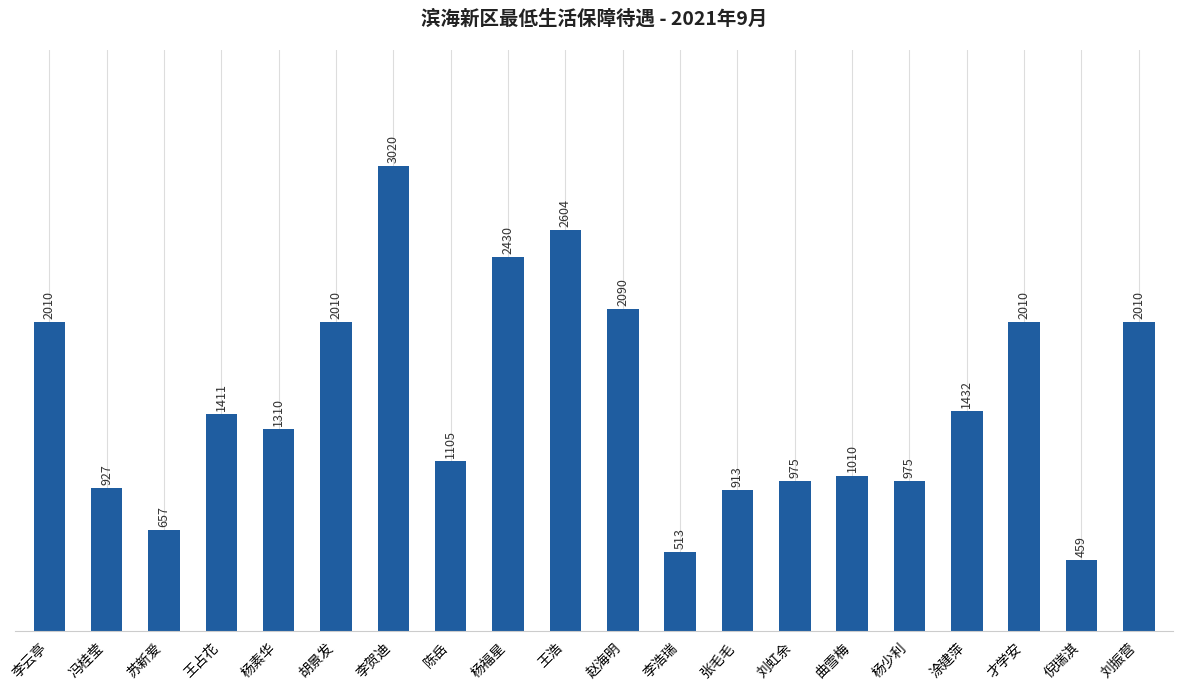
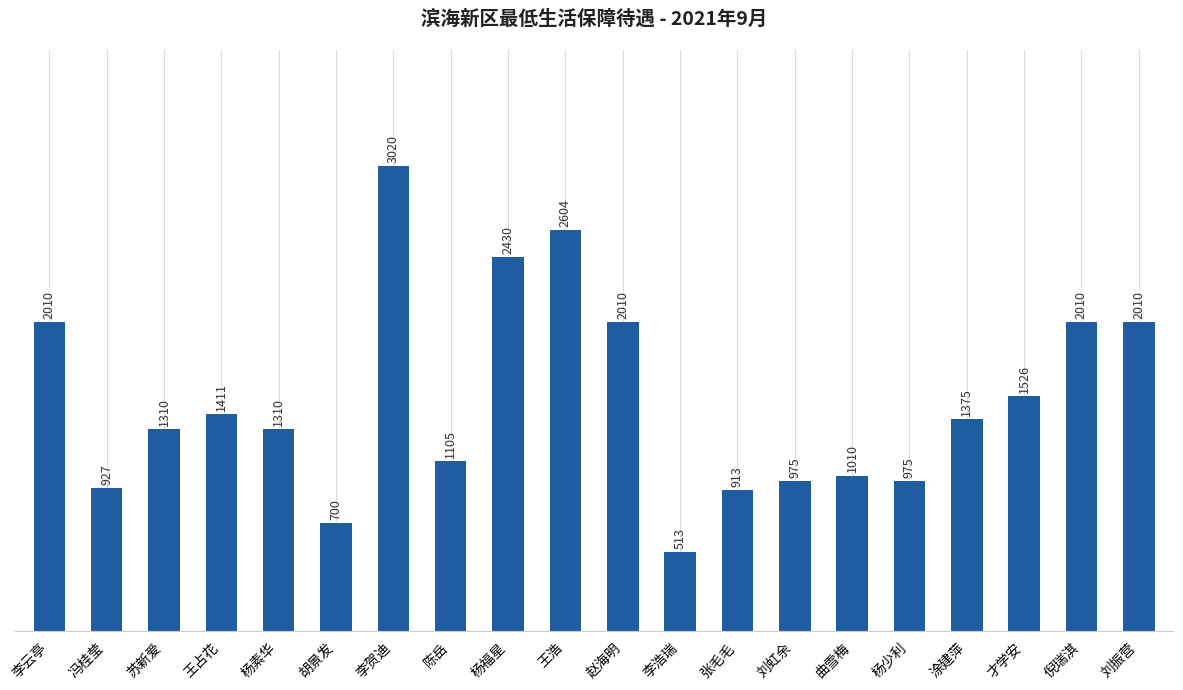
  {
    "李云亭": 2010,
    "冯桂莹": 927,
-   "苏新爱": 657,
+   "苏新爱": 1310,
    "王占花": 1411,
    "杨素华": 1310,
-   "胡景发": 2010,
+   "胡景发": 700,
    "李贺迪": 3020,
    "陈岳": 1105,
    "杨福星": 2430,
    "王浩": 2604,
-   "赵海明": 2090,
+   "赵海明": 2010,
    "李浩瑞": 513,
    "张毛毛": 913,
    "刘虹余": 975,
    "曲雪梅": 1010,
    "杨少利": 975,
-   "涂建萍": 1432,
-   "才学安": 2010,
-   "倪瑞淇": 459,
+   "涂建萍": 1375,
+   "才学安": 1526,
+   "倪瑞淇": 2010,
    "刘振营": 2010
  }
